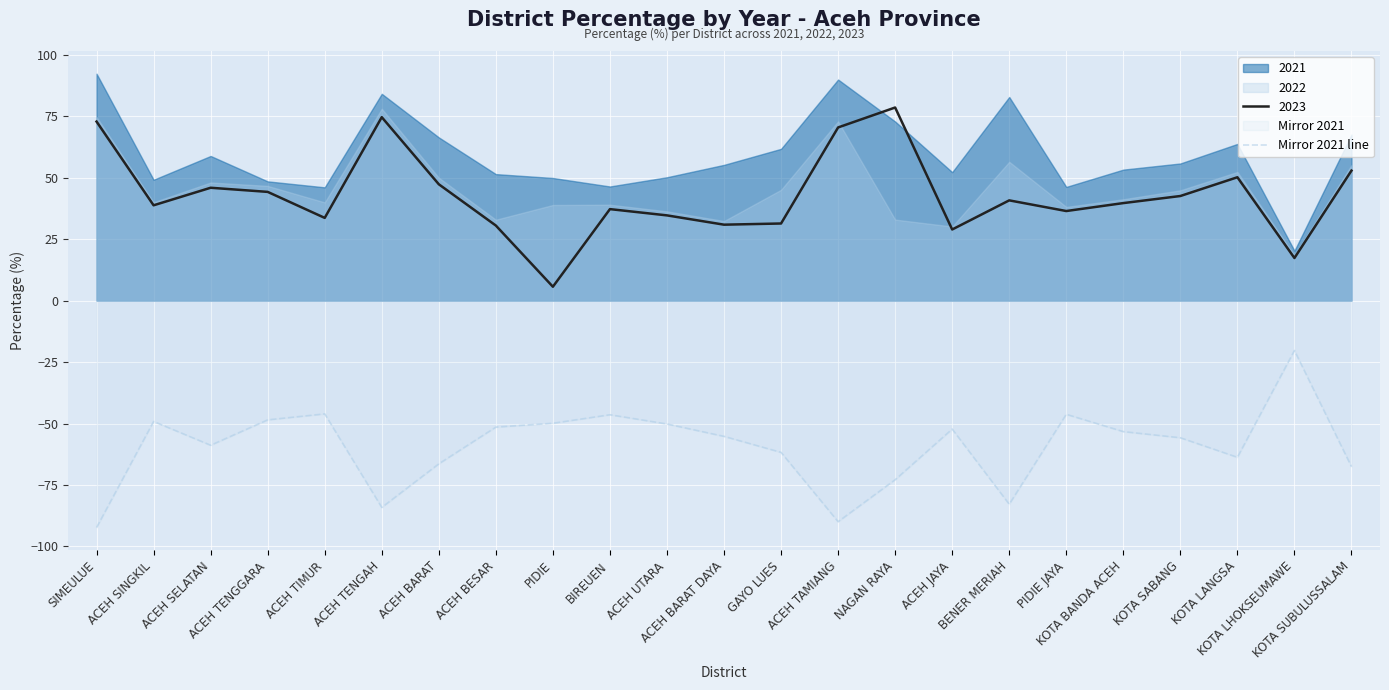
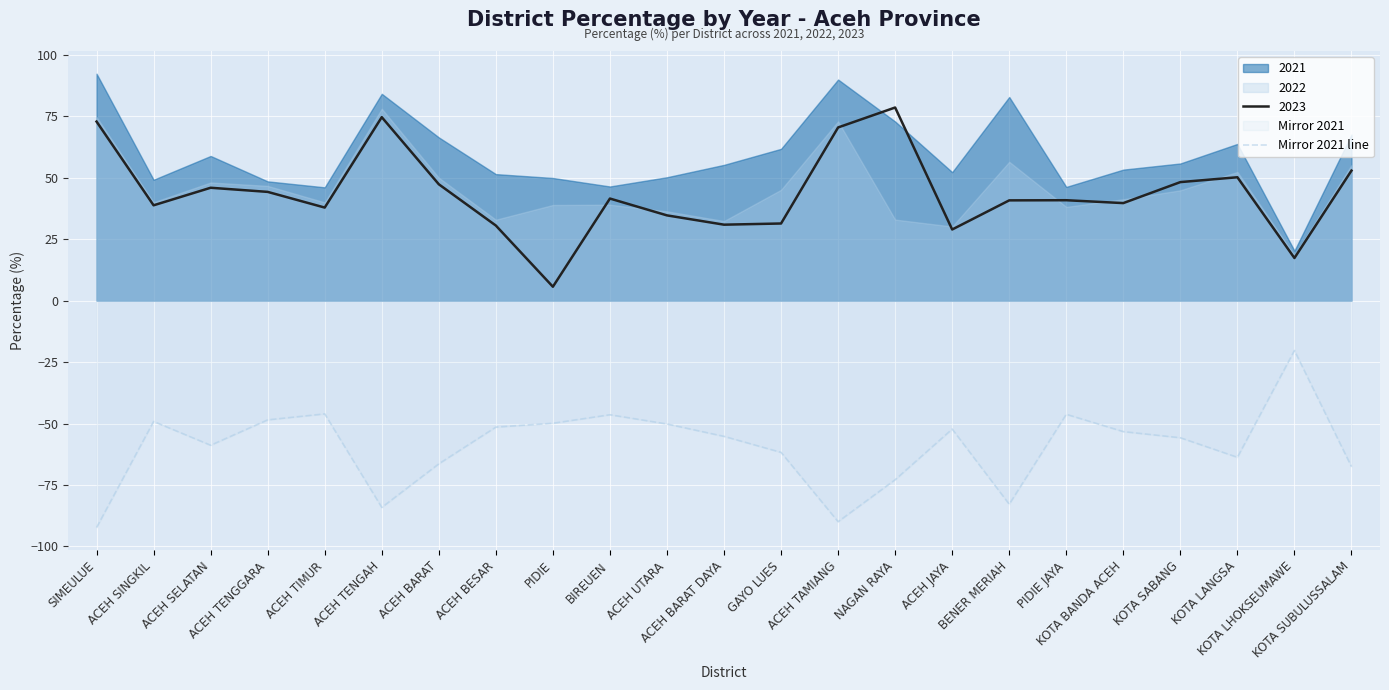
  {
    "2023": {
      "SIMEULUE": 73,
      "ACEH SINGKIL": 39,
      "ACEH SELATAN": 46,
      "ACEH TENGGARA": 44,
-     "ACEH TIMUR": 34,
+     "ACEH TIMUR": 38,
      "ACEH TENGAH": 75,
      "ACEH BARAT": 47,
      "ACEH BESAR": 31,
      "PIDIE": 6,
-     "BIREUEN": 37,
+     "BIREUEN": 42,
      "ACEH UTARA": 35,
      "ACEH BARAT DAYA": 31,
      "GAYO LUES": 31,
      "ACEH TAMIANG": 70,
      "NAGAN RAYA": 79,
      "ACEH JAYA": 29,
      "BENER MERIAH": 41,
-     "PIDIE JAYA": 36,
+     "PIDIE JAYA": 41,
      "KOTA BANDA ACEH": 40,
-     "KOTA SABANG": 43,
+     "KOTA SABANG": 48,
      "KOTA LANGSA": 50,
      "KOTA LHOKSEUMAWE": 17,
      "KOTA SUBULUSSALAM": 53
    },
    "2021": {
      "SIMEULUE": 92,
      "ACEH SINGKIL": 49,
      "ACEH SELATAN": 59,
      "ACEH TENGGARA": 49,
      "ACEH TIMUR": 46,
      "ACEH TENGAH": 84,
      "ACEH BARAT": 66,
      "ACEH BESAR": 51,
      "PIDIE": 50,
      "BIREUEN": 46,
      "ACEH UTARA": 50,
      "ACEH BARAT DAYA": 55,
      "GAYO LUES": 62,
      "ACEH TAMIANG": 90,
      "NAGAN RAYA": 73,
      "ACEH JAYA": 52,
      "BENER MERIAH": 83,
      "PIDIE JAYA": 46,
      "KOTA BANDA ACEH": 53,
      "KOTA SABANG": 56,
      "KOTA LANGSA": 64,
      "KOTA LHOKSEUMAWE": 20
    }
  }
